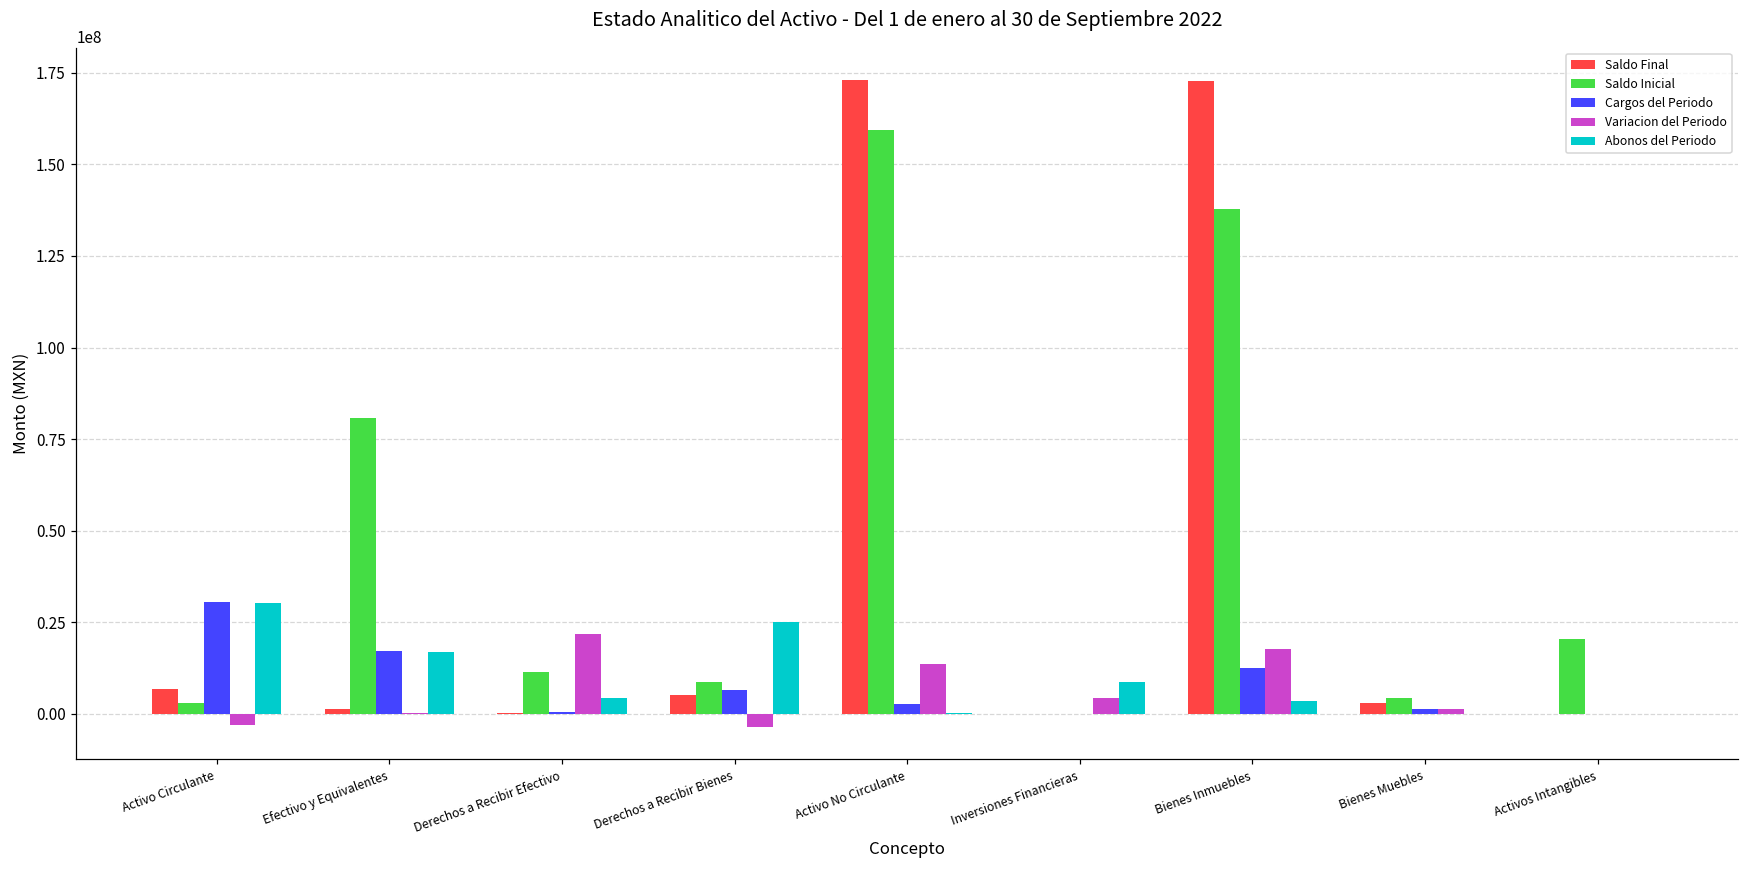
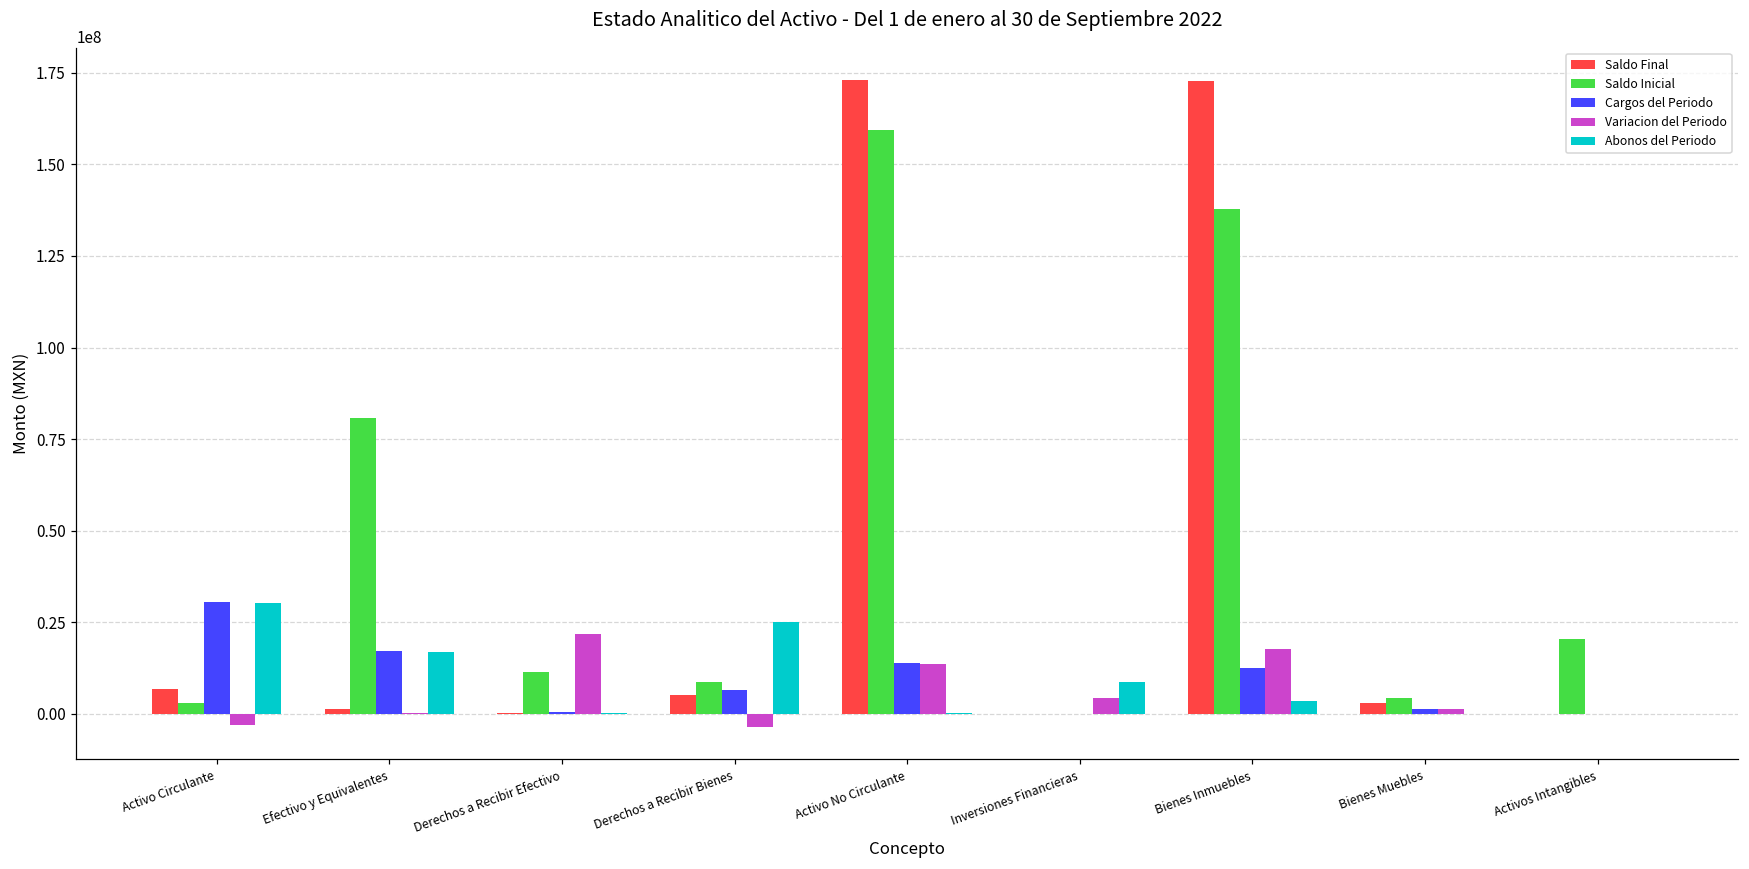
  {
    "Saldo Final": {
      "Activo Circulante": 7000000,
      "Efectivo y Equivalentes": 1000000,
      "Derechos a Recibir Bienes": 5000000,
      "Activo No Circulante": 173000000,
      "Bienes Inmuebles": 173000000,
      "Bienes Muebles": 3000000
    },
    "Saldo Inicial": {
      "Activo Circulante": 3000000,
      "Efectivo y Equivalentes": 81000000,
      "Derechos a Recibir Efectivo": 11000000,
      "Derechos a Recibir Bienes": 9000000,
      "Activo No Circulante": 159000000,
      "Inversiones Financieras": 0,
      "Bienes Inmuebles": 138000000,
      "Bienes Muebles": 4000000,
      "Activos Intangibles": 20000000
    },
    "Cargos del Periodo": {
      "Activo Circulante": 30000000,
      "Efectivo y Equivalentes": 17000000,
      "Derechos a Recibir Bienes": 6000000,
-     "Activo No Circulante": 3000000,
+     "Activo No Circulante": 14000000,
      "Bienes Inmuebles": 13000000,
      "Bienes Muebles": 1000000,
      "Activos Intangibles": 0
    },
    "Variacion del Periodo": {
      "Activo Circulante": -3000000,
      "Derechos a Recibir Efectivo": 22000000,
      "Derechos a Recibir Bienes": -3000000,
      "Activo No Circulante": 14000000,
      "Inversiones Financieras": 4000000,
      "Bienes Inmuebles": 18000000,
      "Bienes Muebles": 1000000,
      "Activos Intangibles": 0
    },
    "Abonos del Periodo": {
      "Activo Circulante": 30000000,
      "Efectivo y Equivalentes": 17000000,
-     "Derechos a Recibir Efectivo": 4000000,
+     "Derechos a Recibir Efectivo": 0,
      "Derechos a Recibir Bienes": 25000000,
      "Inversiones Financieras": 9000000,
      "Bienes Inmuebles": 4000000,
      "Bienes Muebles": 0,
      "Activos Intangibles": 0
    }
  }
